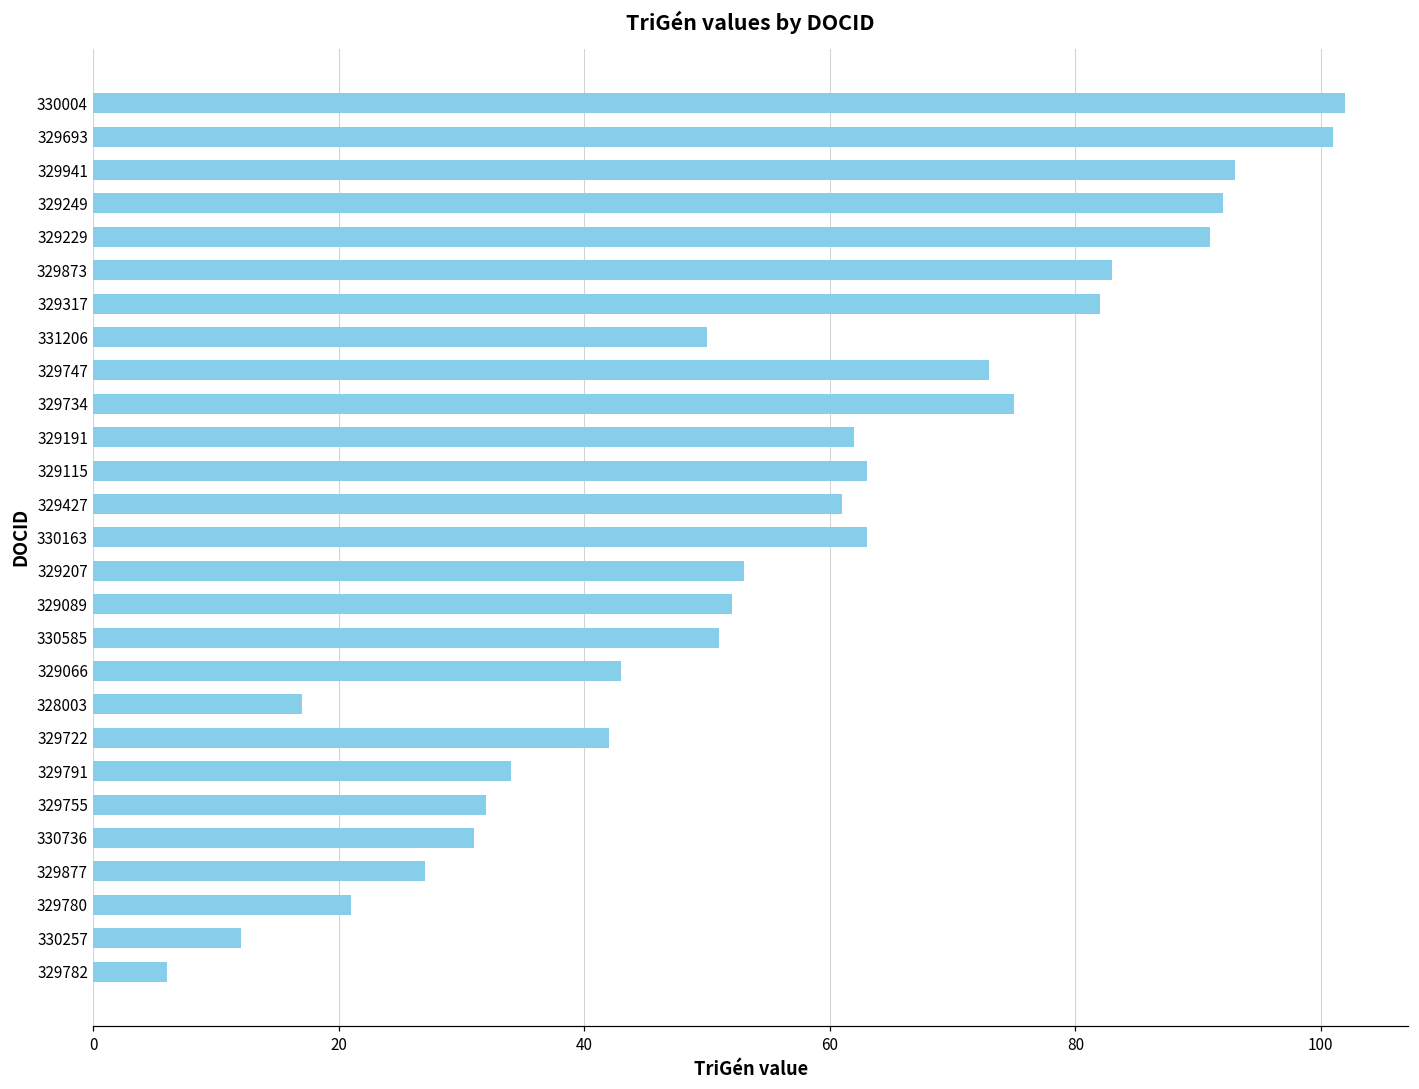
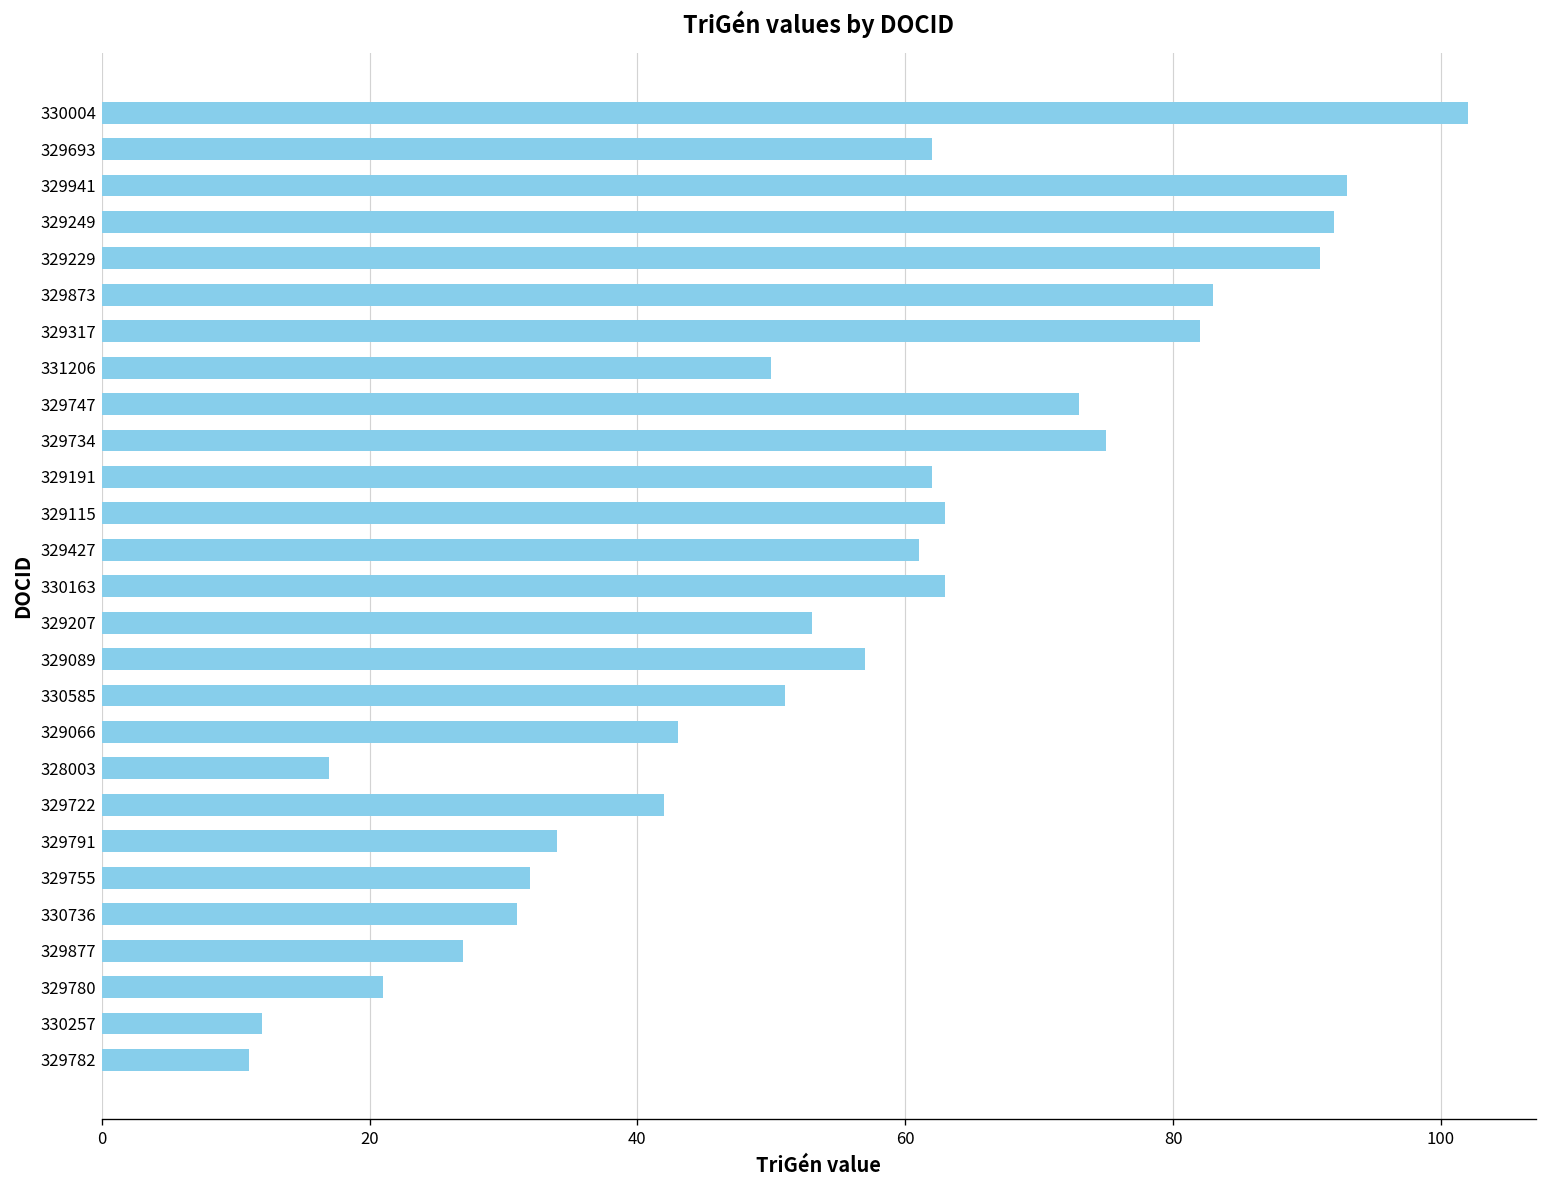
  {
    "330004": 102,
-   "329693": 101,
+   "329693": 62,
    "329941": 93,
    "329249": 92,
    "329229": 91,
    "329873": 83,
    "329317": 82,
    "331206": 50,
    "329747": 73,
    "329734": 75,
    "329191": 62,
    "329115": 63,
    "329427": 61,
    "330163": 63,
    "329207": 53,
-   "329089": 52,
+   "329089": 57,
    "330585": 51,
    "329066": 43,
    "328003": 17,
    "329722": 42,
    "329791": 34,
    "329755": 32,
    "330736": 31,
    "329877": 27,
    "329780": 21,
    "330257": 12,
-   "329782": 6
+   "329782": 11
  }
